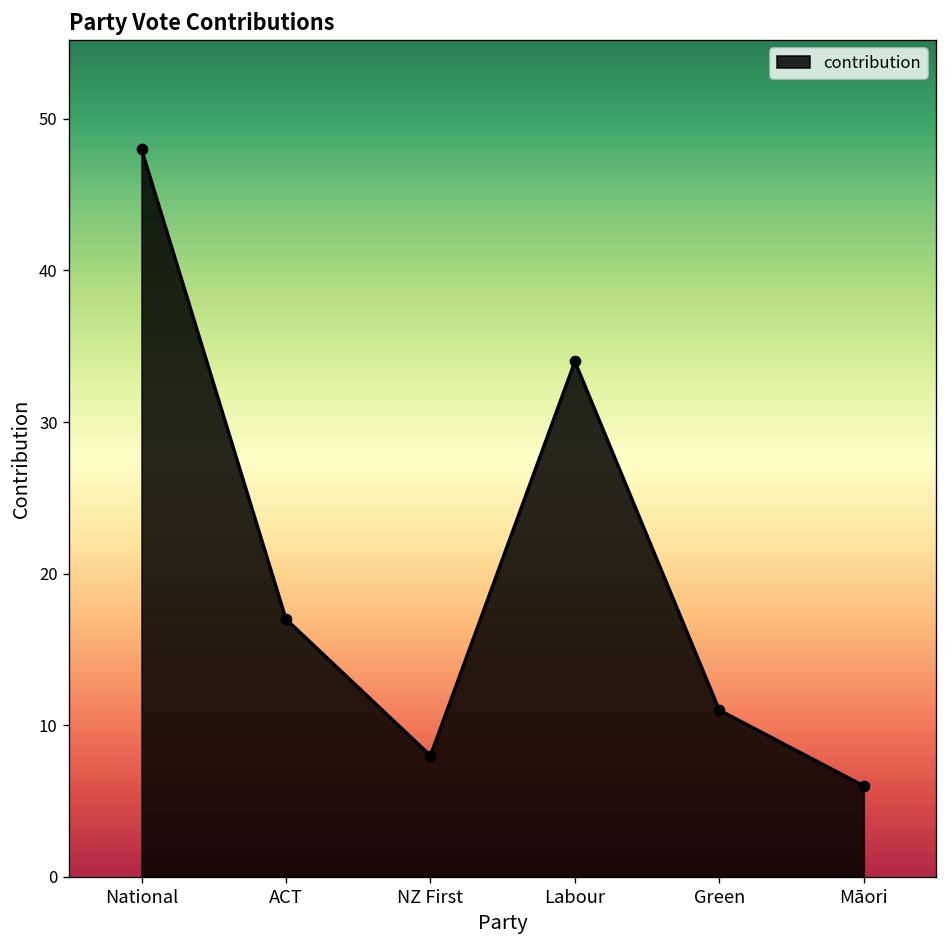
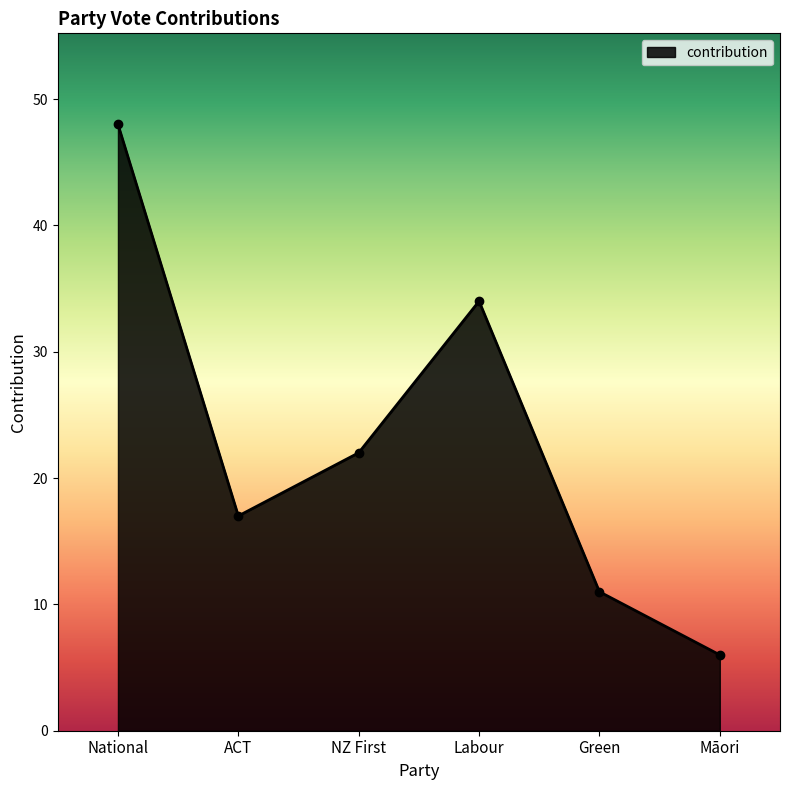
  {
    "National": 48,
    "ACT": 17,
-   "NZ First": 8,
+   "NZ First": 22,
    "Labour": 34,
    "Green": 11,
    "Māori": 6
  }
